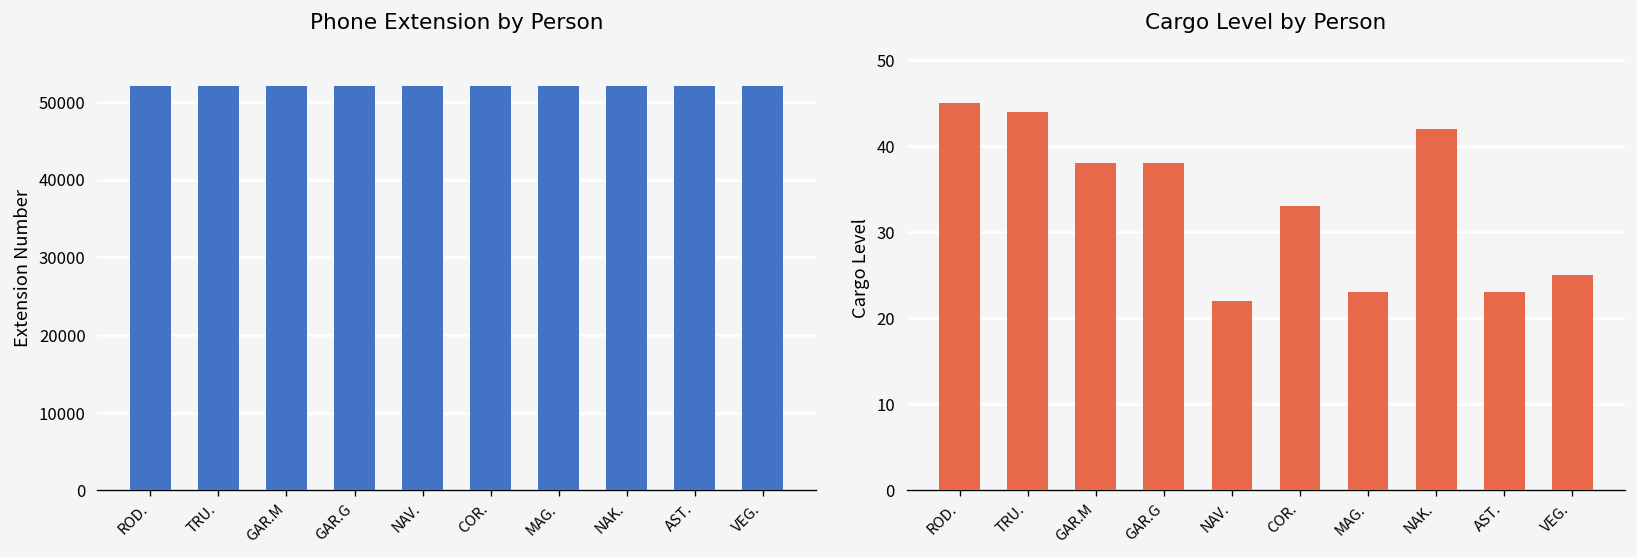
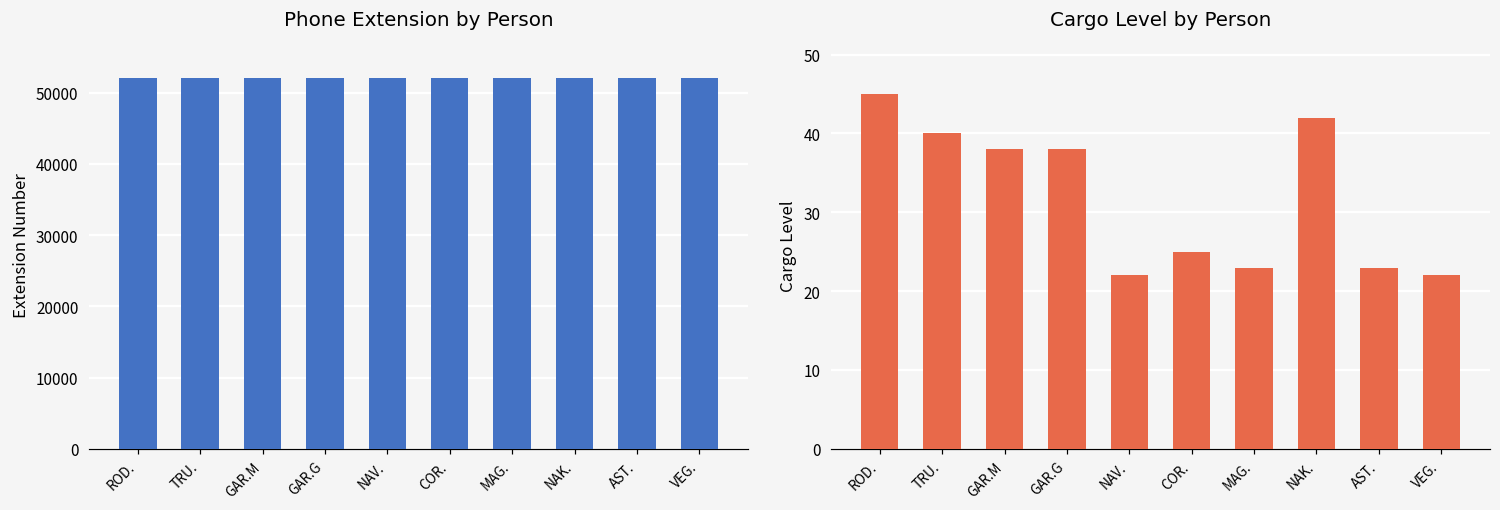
  {
    "Phone Extension by Person": {
      "ROD.": 52000,
      "TRU.": 52000,
      "GAR.M": 52000,
      "GAR.G": 52000,
      "NAV.": 52000,
      "COR.": 52000,
      "MAG.": 52000,
      "NAK.": 52000,
      "AST.": 52000,
      "VEG.": 52000
    },
    "Cargo Level by Person": {
      "ROD.": 45,
-     "TRU.": 44,
+     "TRU.": 40,
      "GAR.M": 38,
      "GAR.G": 38,
      "NAV.": 22,
-     "COR.": 33,
+     "COR.": 25,
      "MAG.": 23,
      "NAK.": 42,
      "AST.": 23,
-     "VEG.": 25
+     "VEG.": 22
    }
  }
